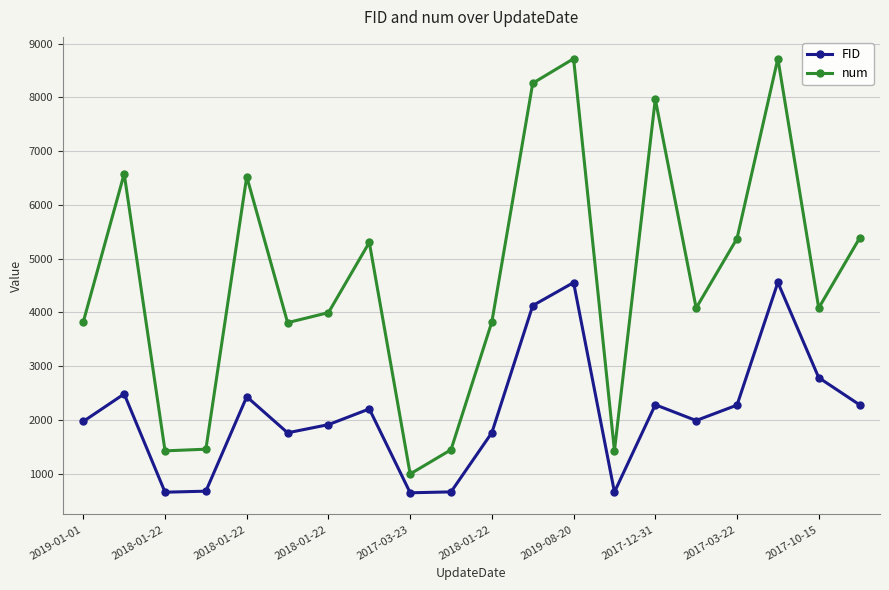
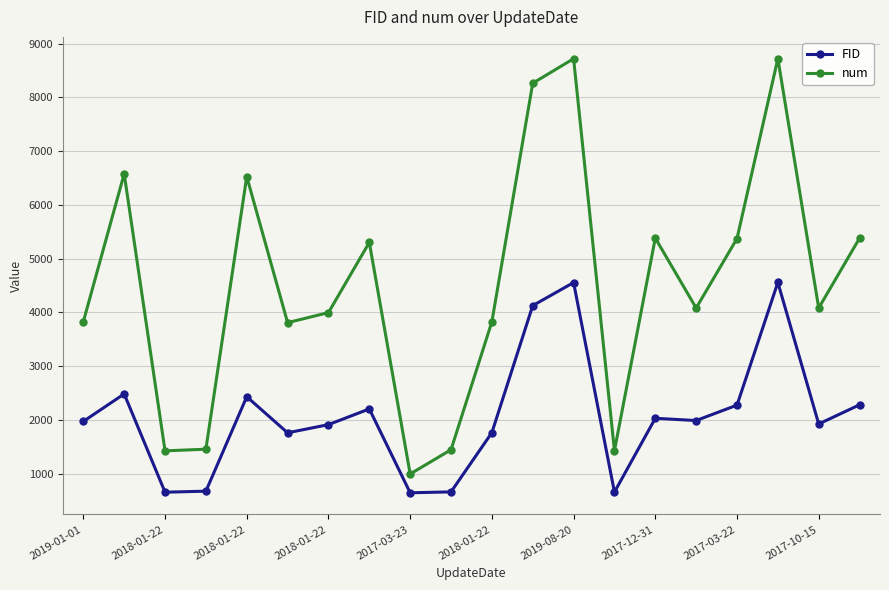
  {
    "FID": {
      "2019-01-01": 2000,
      "2017-03-23": 600,
-     "2017-12-31": 2300,
-     "2017-10-15": 2800
+     "2017-12-31": 2000,
+     "2017-10-15": 1900
    },
    "num": {
      "2019-01-01": 3800,
      "2017-03-23": 1000,
-     "2017-12-31": 8000,
+     "2017-12-31": 5400,
      "2017-10-15": 4100
    }
  }
